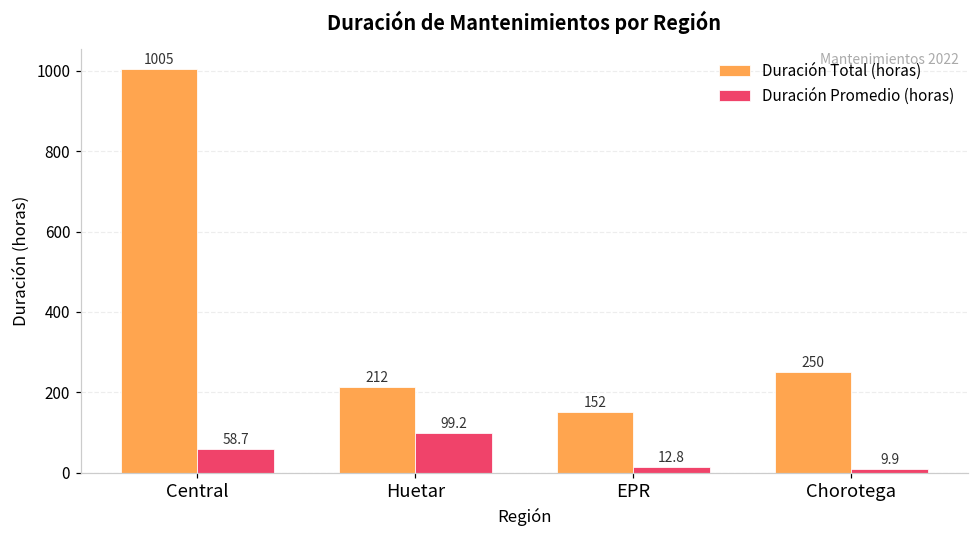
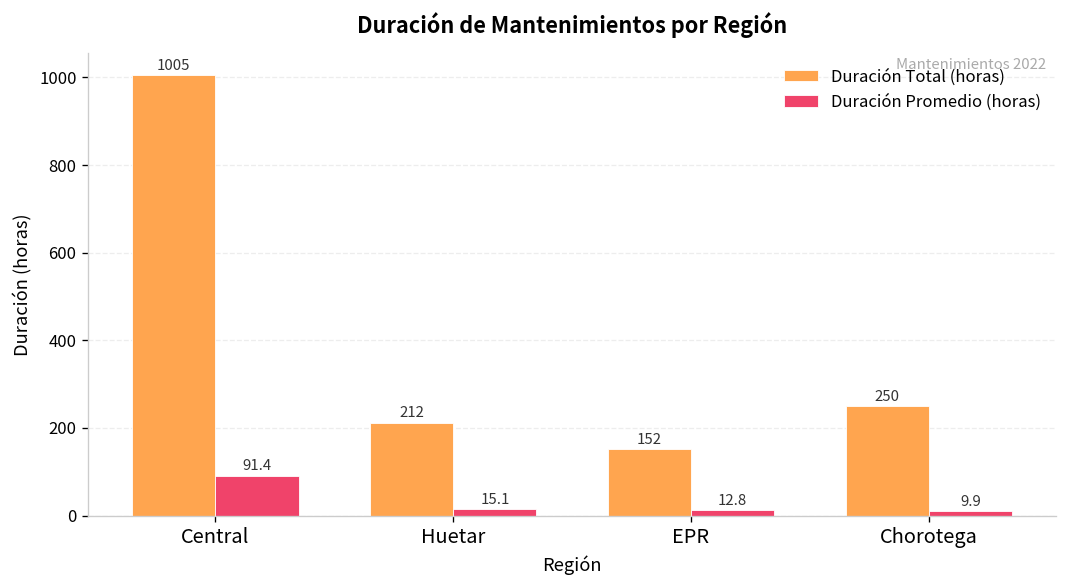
  {
    "Duración Total (horas)": {
      "Central": 1005,
      "Huetar": 212,
      "EPR": 152,
      "Chorotega": 250
    },
    "Duración Promedio (horas)": {
-     "Central": 58.7,
-     "Huetar": 99.2,
+     "Central": 91.4,
+     "Huetar": 15.1,
      "EPR": 12.8,
      "Chorotega": 9.9
    }
  }
